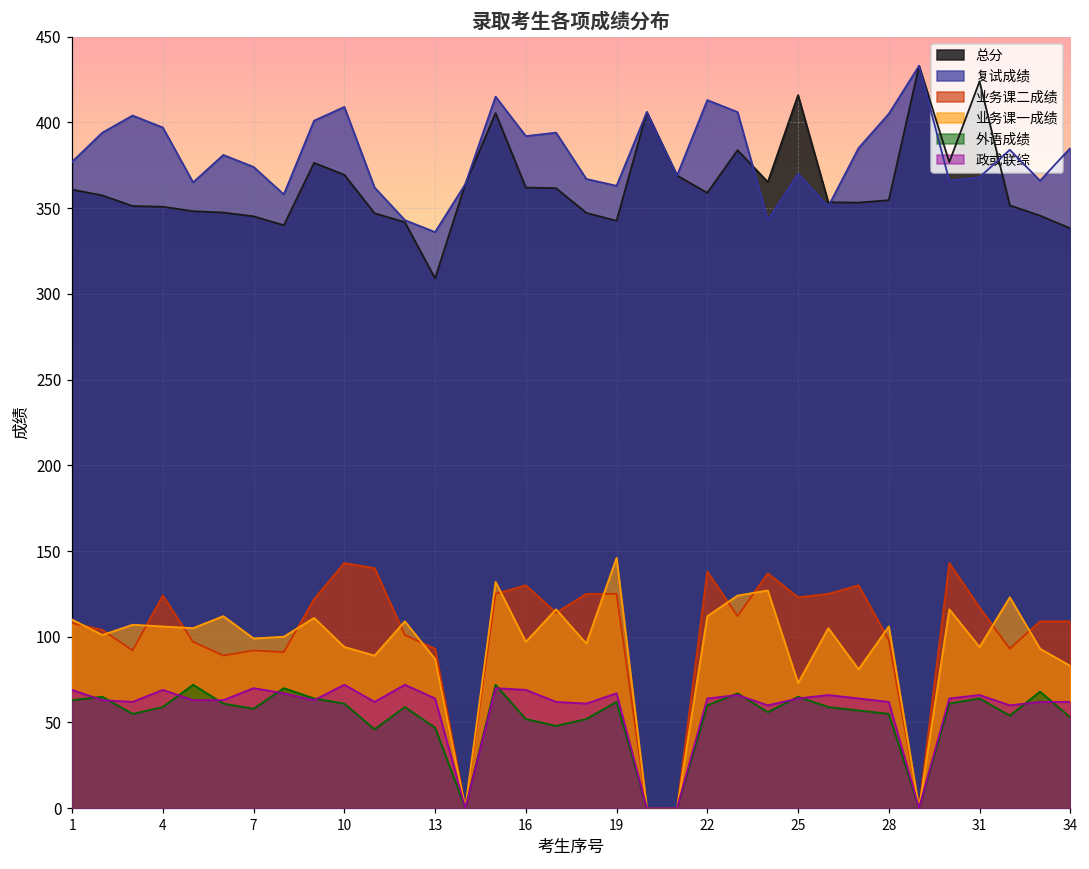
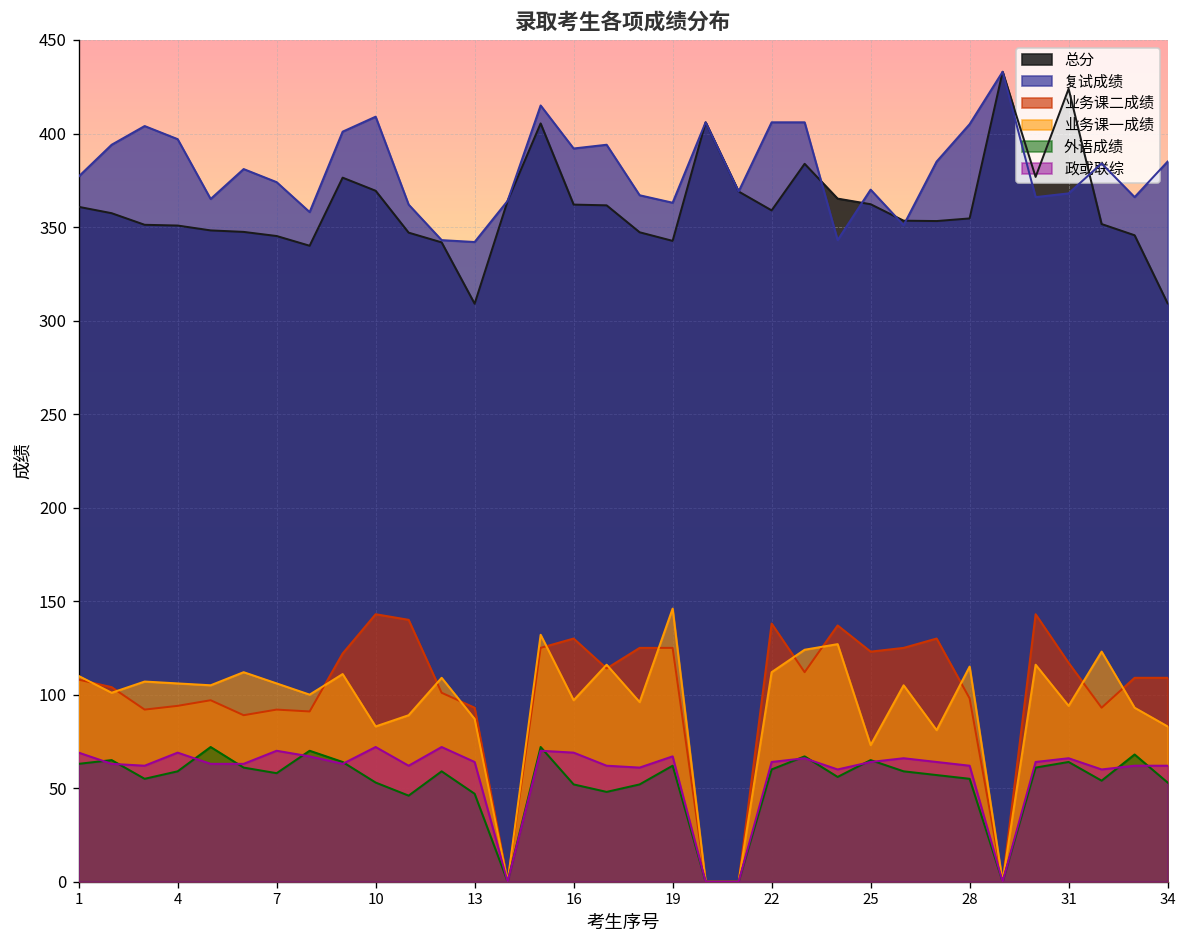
  {
    "总分": {
      "1": 361,
      "4": 351,
      "7": 345,
      "10": 369,
      "13": 309,
      "16": 362,
      "19": 343,
      "22": 359,
-     "25": 416,
+     "25": 362,
      "28": 355,
-     "34": 338
+     "34": 309
    },
    "复试成绩": {
      "1": 377,
      "4": 397,
      "7": 374,
      "10": 409,
-     "13": 336,
+     "13": 342,
      "16": 392,
      "19": 363,
-     "22": 413,
+     "22": 406,
      "25": 370,
      "28": 405,
      "31": 368,
      "34": 385
    },
    "业务课二成绩": {
      "1": 108,
-     "4": 124,
+     "4": 94,
      "7": 92,
      "10": 143,
      "13": 93,
      "16": 130,
      "19": 125,
      "22": 138,
      "25": 123,
      "28": 98,
      "31": 117,
      "34": 109
    },
    "业务课一成绩": {
      "1": 110,
      "4": 106,
-     "7": 99,
-     "10": 94,
+     "7": 106,
+     "10": 83,
      "13": 87,
      "16": 97,
      "19": 146,
      "22": 112,
      "25": 73,
-     "28": 106,
+     "28": 115,
      "31": 94,
      "34": 83
    },
    "外语成绩": {
      "1": 63,
      "4": 59,
      "7": 58,
-     "10": 61,
+     "10": 53,
      "13": 47,
      "16": 52,
      "19": 62,
      "22": 60,
      "28": 55,
      "31": 64,
      "34": 53
    },
    "政或联综": {
      "1": 69,
      "4": 69,
      "7": 70,
      "10": 72,
      "13": 64,
      "16": 69,
      "19": 67,
      "22": 64,
      "28": 62,
      "31": 66,
      "34": 62
    }
  }
